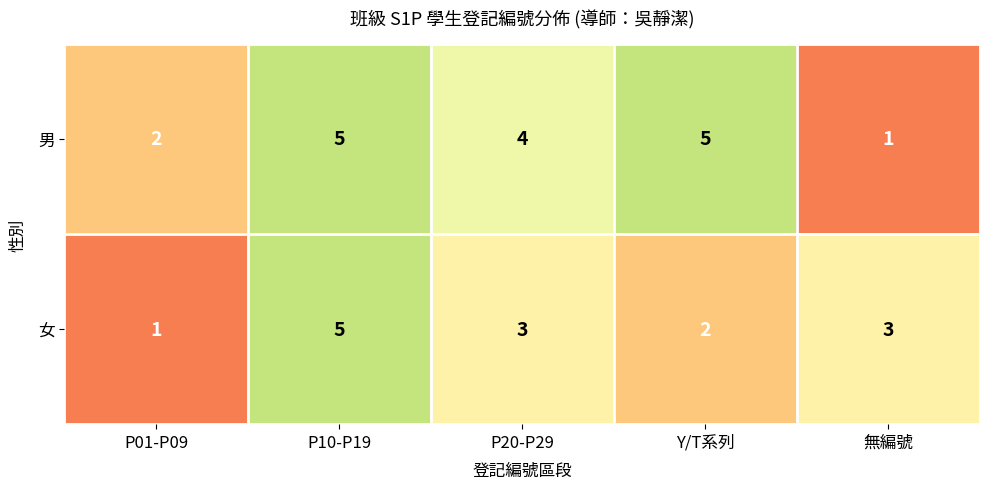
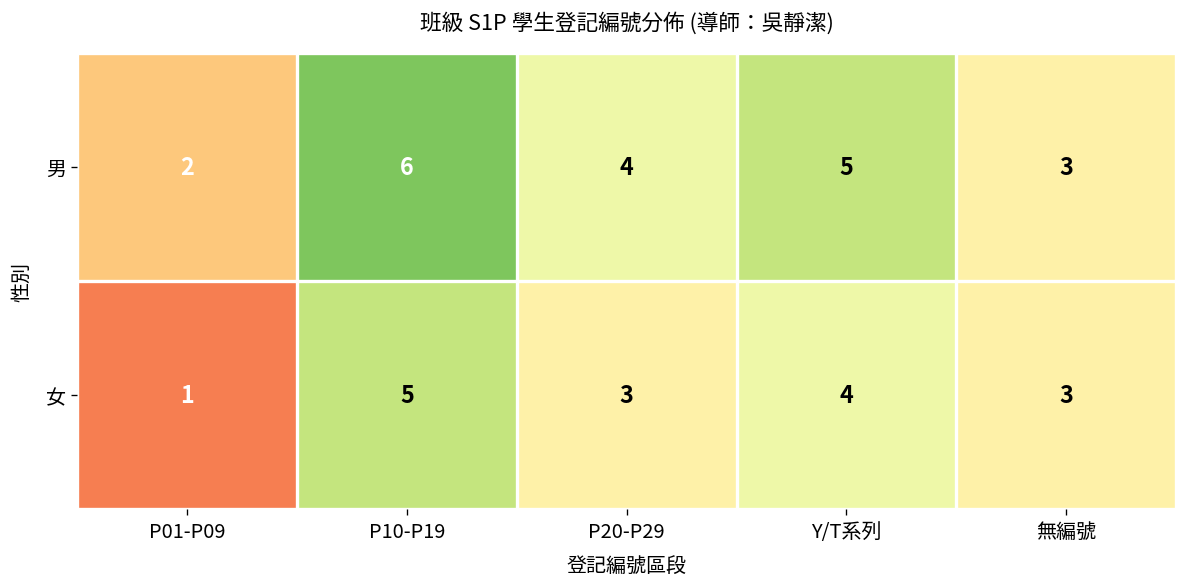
  {
    "男": {
      "P01-P09": 2,
-     "P10-P19": 5,
+     "P10-P19": 6,
      "P20-P29": 4,
      "Y/T系列": 5,
-     "無編號": 1
+     "無編號": 3
    },
    "女": {
      "P01-P09": 1,
      "P10-P19": 5,
      "P20-P29": 3,
-     "Y/T系列": 2,
+     "Y/T系列": 4,
      "無編號": 3
    }
  }
